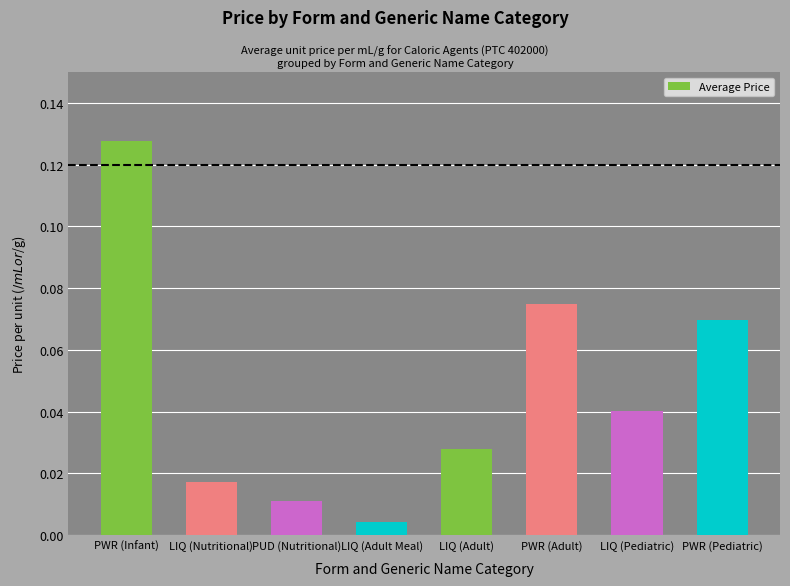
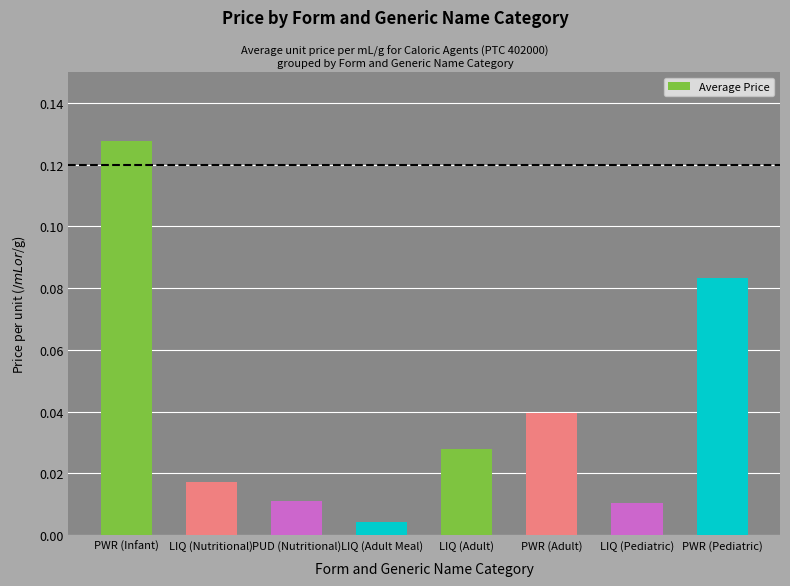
  {
    "PWR (Infant)": 0.128,
    "LIQ (Nutritional)": 0.017,
    "PUD (Nutritional)": 0.011,
    "LIQ (Adult Meal)": 0.004,
    "LIQ (Adult)": 0.028,
-   "PWR (Adult)": 0.075,
-   "LIQ (Pediatric)": 0.040,
-   "PWR (Pediatric)": 0.070
+   "PWR (Adult)": 0.040,
+   "LIQ (Pediatric)": 0.011,
+   "PWR (Pediatric)": 0.083
  }
